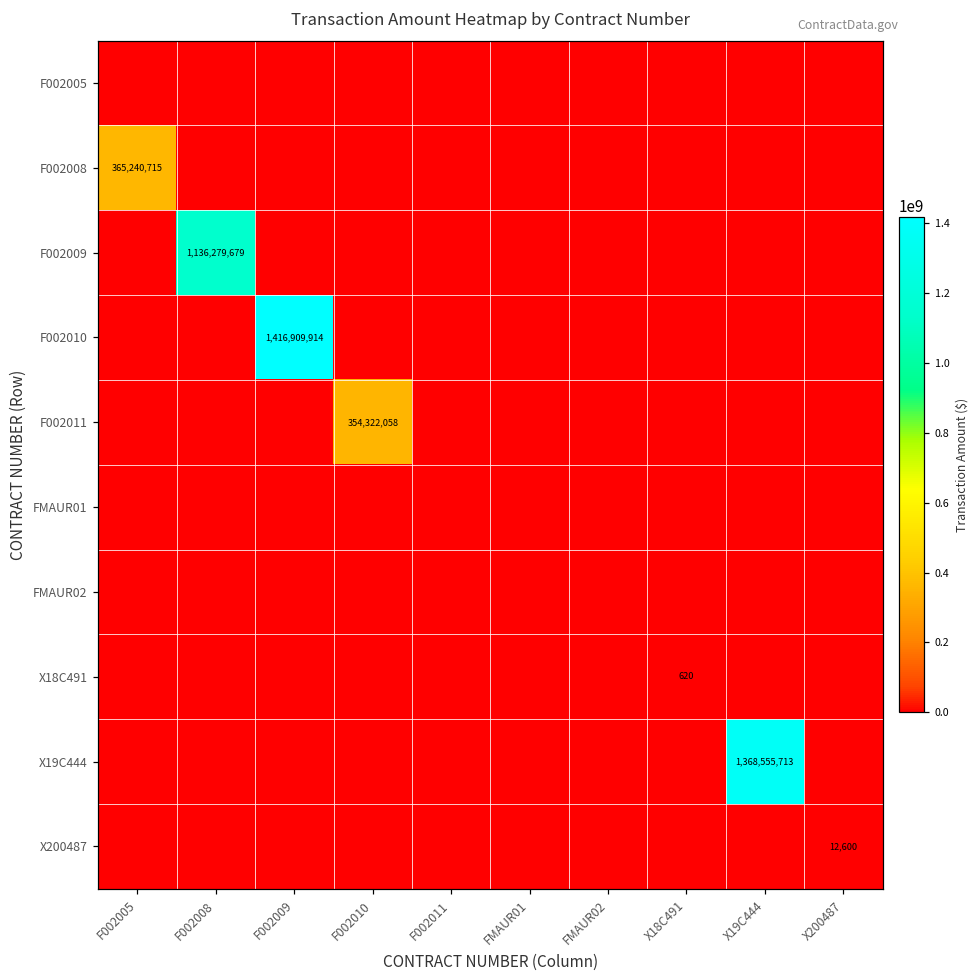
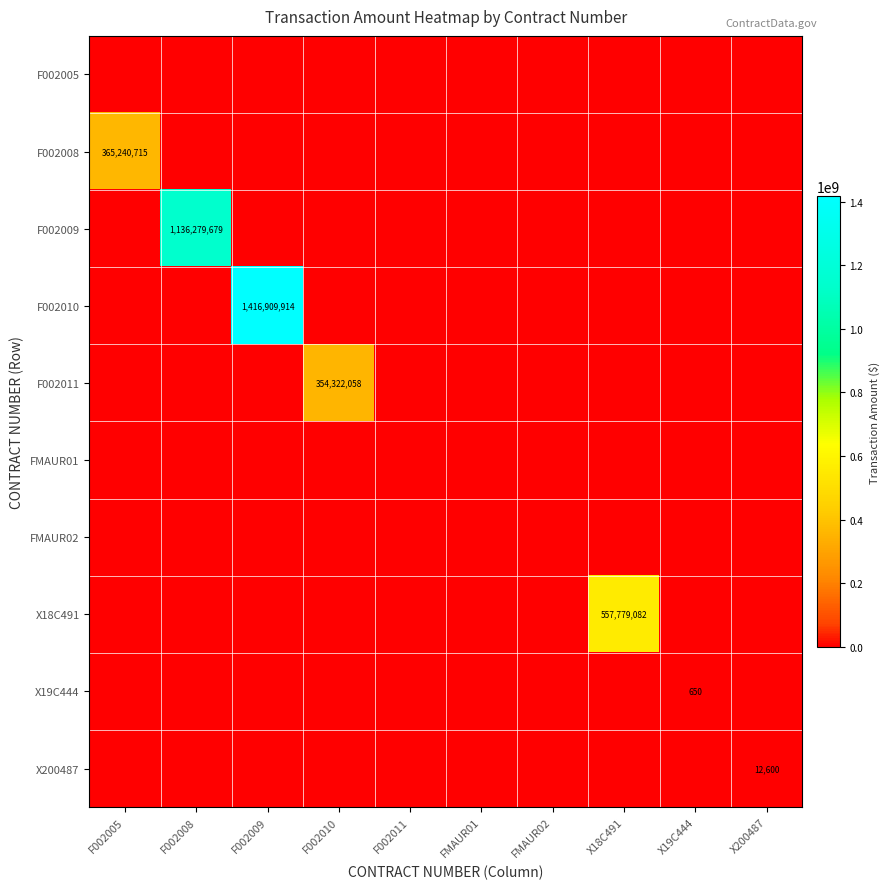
  {
    "F002008": {
      "F002005": "365,240,715"
    },
    "F002009": {
      "F002008": "1,136,279,679"
    },
    "F002010": {
      "F002009": "1,416,909,914"
    },
    "F002011": {
      "F002010": "354,322,058"
    },
    "X18C491": {
-     "X18C491": "620"
+     "X18C491": "557,779,082"
    },
    "X19C444": {
-     "X19C444": "1,368,555,713"
+     "X19C444": "650"
    },
    "X200487": {
      "X200487": "12,600"
    }
  }
